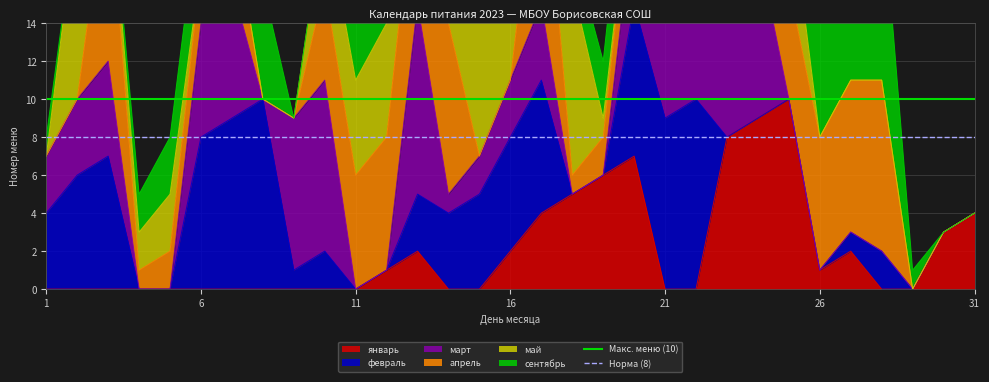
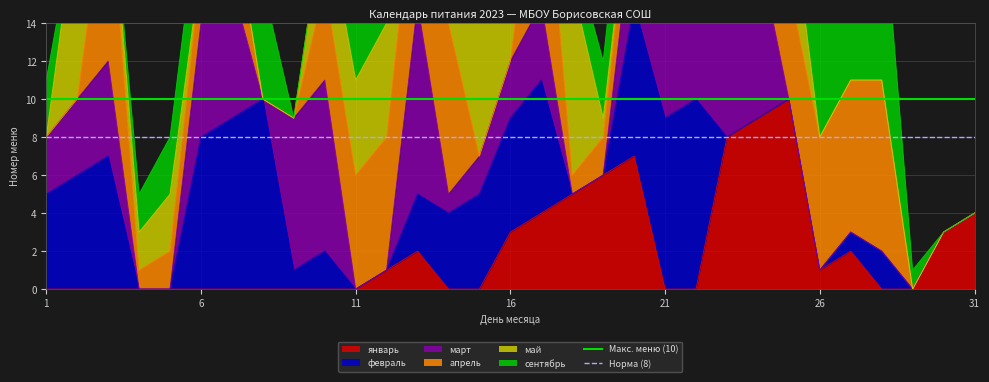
  {
    "январь": {
      "1": 0,
      "6": 0,
-     "16": 2,
+     "16": 3,
      "21": 0
    },
    "февраль": {
-     "1": 4,
+     "1": 5,
      "6": 8,
      "16": 6,
      "21": 9
    },
    "март": {
      "6": 6
    },
    "апрель": {
      "11": 6
    },
    "май": {
      "11": 5
    },
    "сентябрь": {
-     "1": 1
+     "1": 3
    }
  }
